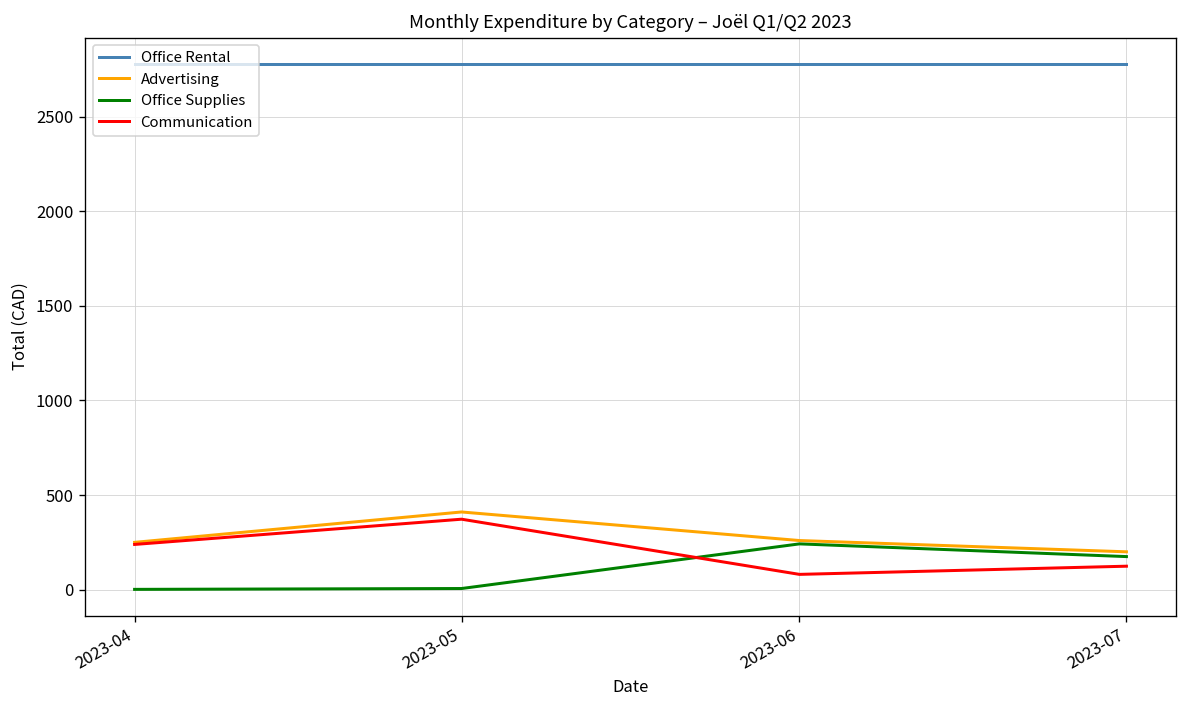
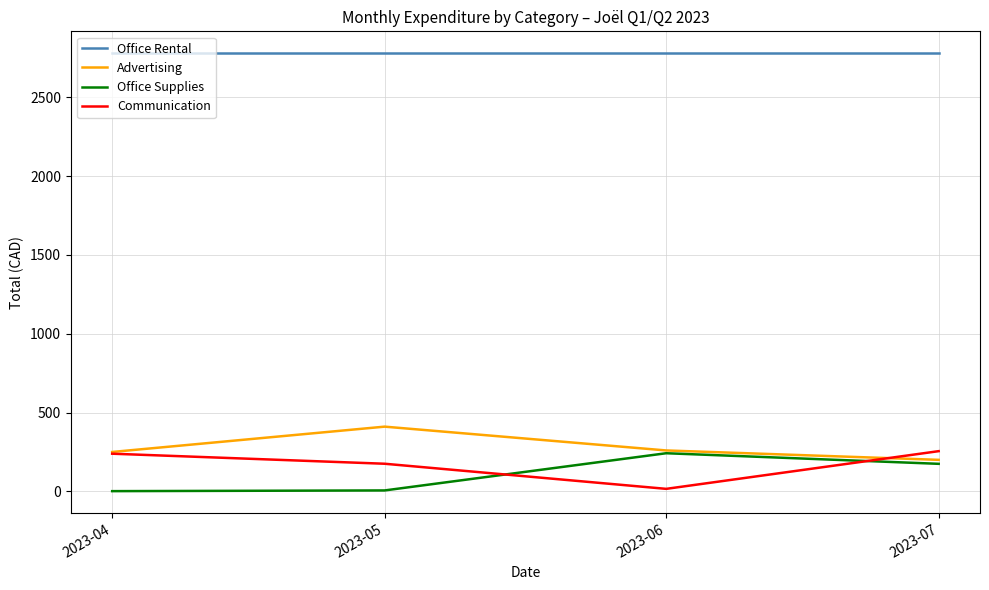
  {
    "Office Rental": {
      "2023-05": 2780,
      "2023-06": 2780,
      "2023-07": 2780
    },
    "Advertising": {
      "2023-05": 410,
      "2023-06": 260,
      "2023-07": 200
    },
    "Office Supplies": {
      "2023-04": 0,
      "2023-05": 10,
      "2023-06": 240,
      "2023-07": 170
    },
    "Communication": {
-     "2023-05": 370,
-     "2023-06": 80,
-     "2023-07": 120
+     "2023-05": 180,
+     "2023-06": 20,
+     "2023-07": 260
    }
  }
